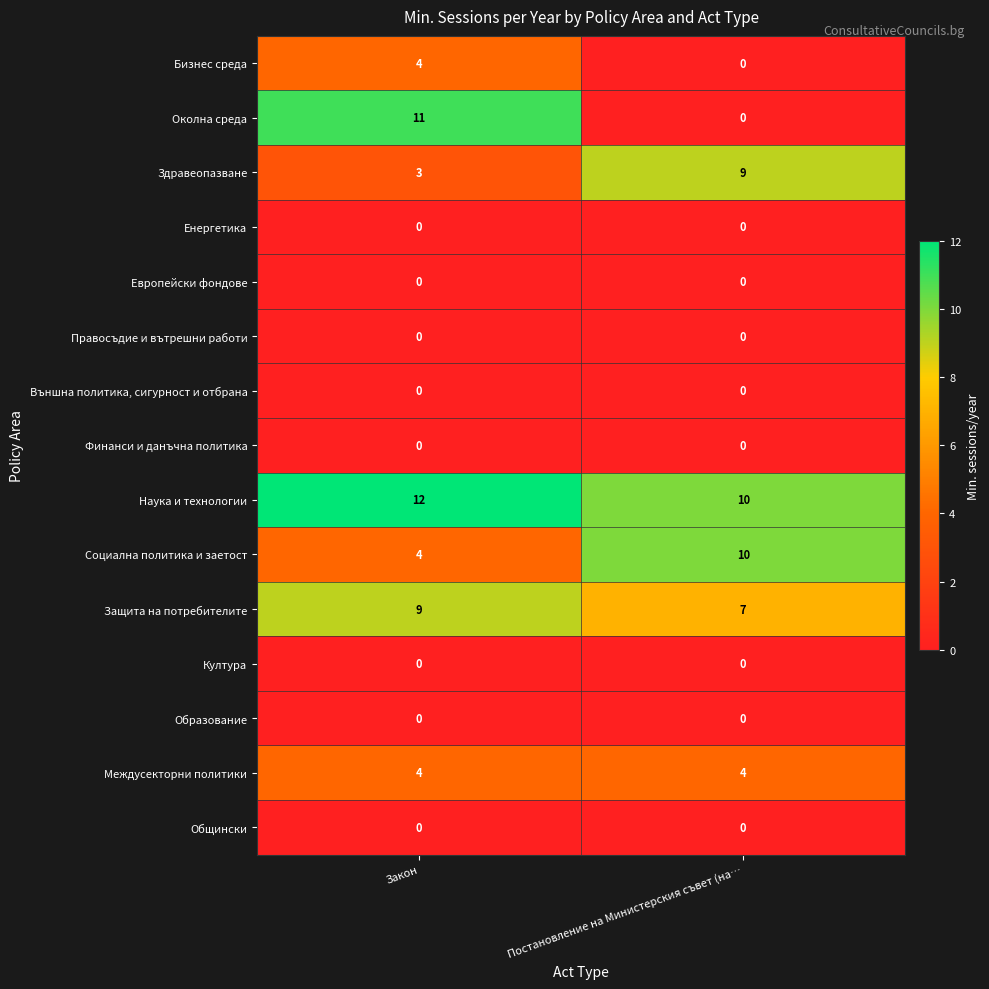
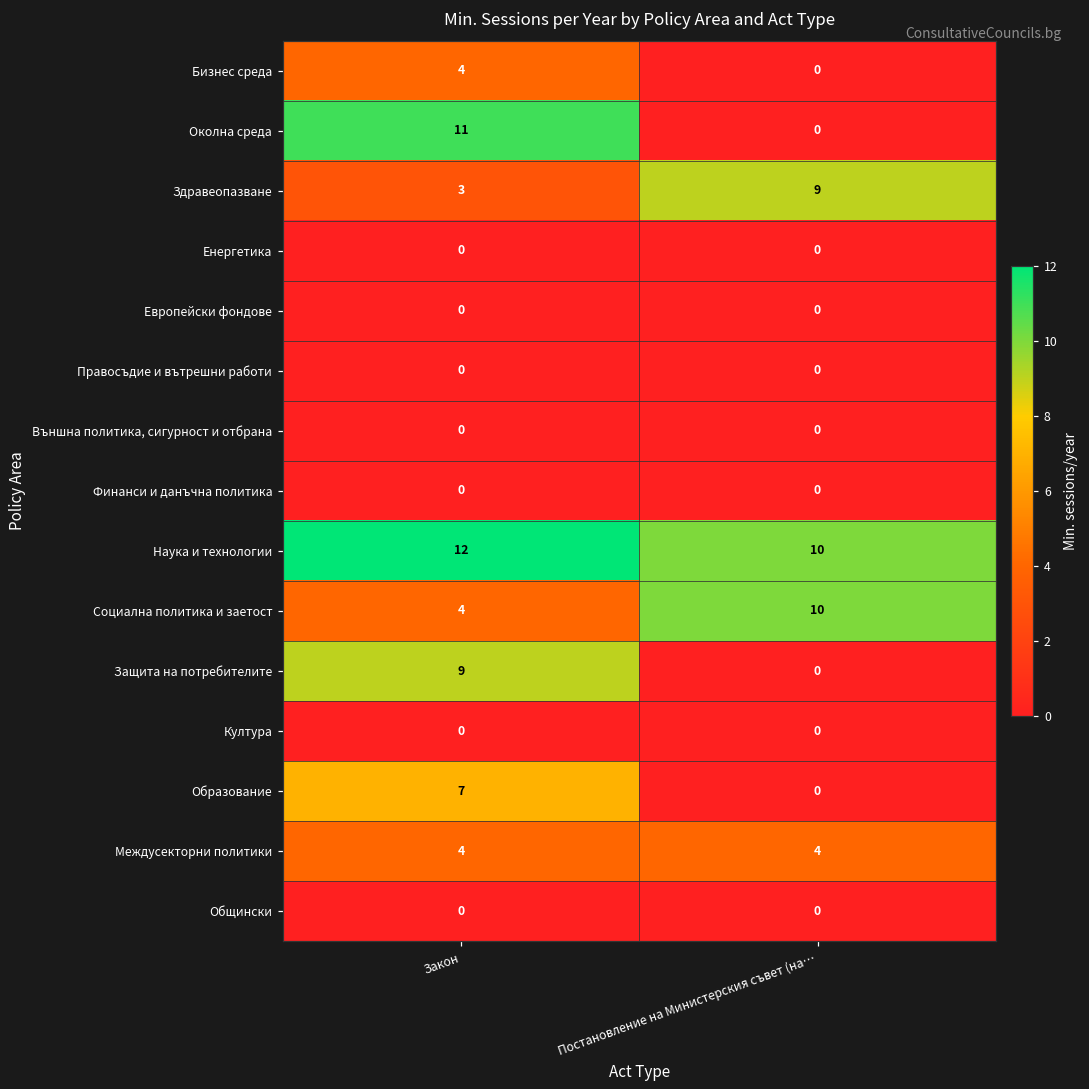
  {
    "Бизнес среда": {
      "Закон": 4,
      "Постановление на Министерския съвет (на…": 0
    },
    "Околна среда": {
      "Закон": 11,
      "Постановление на Министерския съвет (на…": 0
    },
    "Здравеопазване": {
      "Закон": 3,
      "Постановление на Министерския съвет (на…": 9
    },
    "Енергетика": {
      "Закон": 0,
      "Постановление на Министерския съвет (на…": 0
    },
    "Европейски фондове": {
      "Закон": 0,
      "Постановление на Министерския съвет (на…": 0
    },
    "Правосъдие и вътрешни работи": {
      "Закон": 0,
      "Постановление на Министерския съвет (на…": 0
    },
    "Външна политика, сигурност и отбрана": {
      "Закон": 0,
      "Постановление на Министерския съвет (на…": 0
    },
    "Финанси и данъчна политика": {
      "Закон": 0,
      "Постановление на Министерския съвет (на…": 0
    },
    "Наука и технологии": {
      "Закон": 12,
      "Постановление на Министерския съвет (на…": 10
    },
    "Социална политика и заетост": {
      "Закон": 4,
      "Постановление на Министерския съвет (на…": 10
    },
    "Защита на потребителите": {
      "Закон": 9,
-     "Постановление на Министерския съвет (на…": 7
+     "Постановление на Министерския съвет (на…": 0
    },
    "Култура": {
      "Закон": 0,
      "Постановление на Министерския съвет (на…": 0
    },
    "Образование": {
-     "Закон": 0,
+     "Закон": 7,
      "Постановление на Министерския съвет (на…": 0
    },
    "Междусекторни политики": {
      "Закон": 4,
      "Постановление на Министерския съвет (на…": 4
    },
    "Общински": {
      "Закон": 0,
      "Постановление на Министерския съвет (на…": 0
    }
  }
